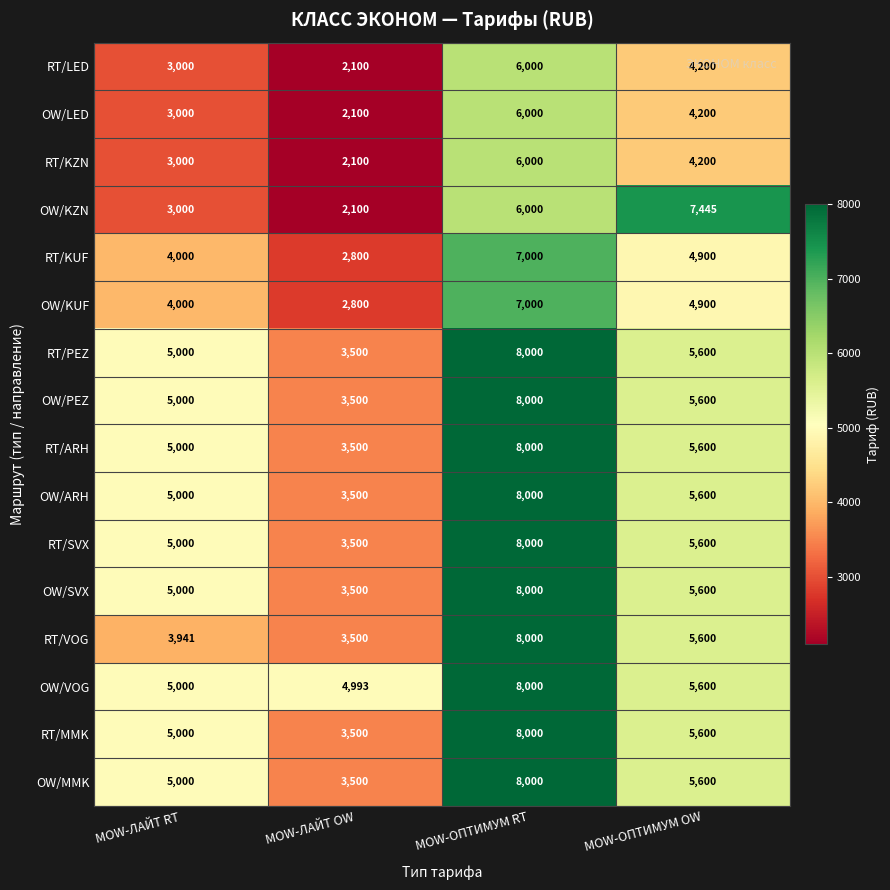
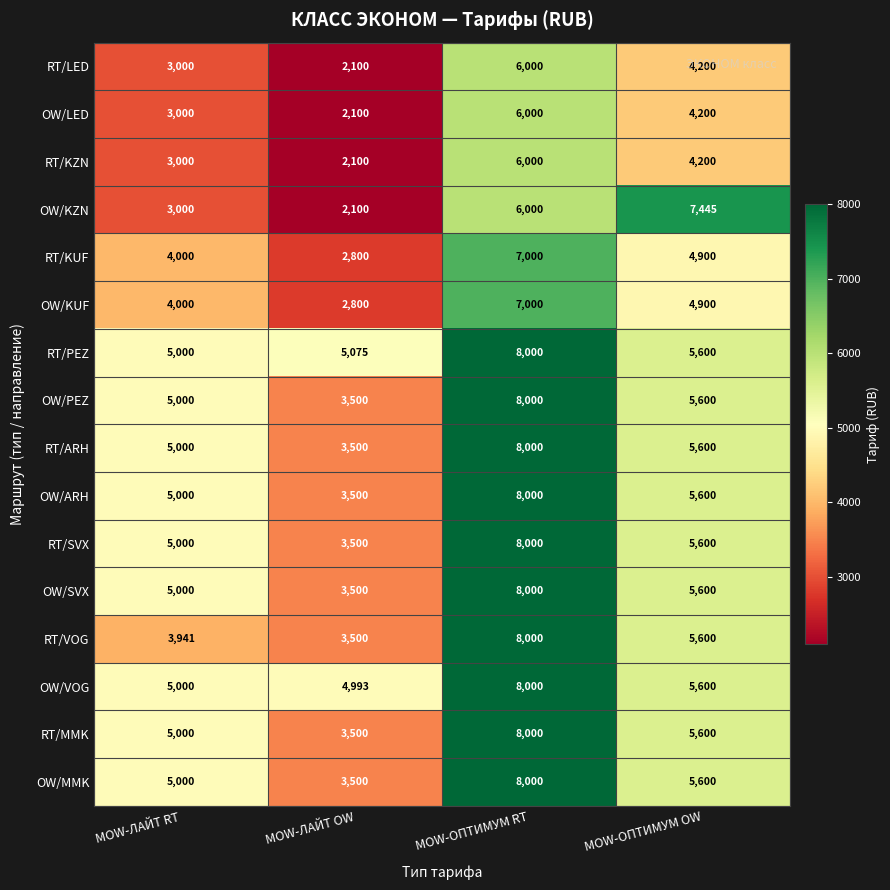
  {
    "RT/LED": {
      "MOW-ЛАЙТ RT": "3,000",
      "MOW-ЛАЙТ OW": "2,100",
      "MOW-ОПТИМУМ RT": "6,000"
    },
    "OW/LED": {
      "MOW-ЛАЙТ RT": "3,000",
      "MOW-ЛАЙТ OW": "2,100",
      "MOW-ОПТИМУМ RT": "6,000",
      "MOW-ОПТИМУМ OW": "4,200"
    },
    "RT/KZN": {
      "MOW-ЛАЙТ RT": "3,000",
      "MOW-ЛАЙТ OW": "2,100",
      "MOW-ОПТИМУМ RT": "6,000",
      "MOW-ОПТИМУМ OW": "4,200"
    },
    "OW/KZN": {
      "MOW-ЛАЙТ RT": "3,000",
      "MOW-ЛАЙТ OW": "2,100",
      "MOW-ОПТИМУМ RT": "6,000",
      "MOW-ОПТИМУМ OW": "7,445"
    },
    "RT/KUF": {
      "MOW-ЛАЙТ RT": "4,000",
      "MOW-ЛАЙТ OW": "2,800",
      "MOW-ОПТИМУМ RT": "7,000",
      "MOW-ОПТИМУМ OW": "4,900"
    },
    "OW/KUF": {
      "MOW-ЛАЙТ RT": "4,000",
      "MOW-ЛАЙТ OW": "2,800",
      "MOW-ОПТИМУМ RT": "7,000",
      "MOW-ОПТИМУМ OW": "4,900"
    },
    "RT/PEZ": {
      "MOW-ЛАЙТ RT": "5,000",
-     "MOW-ЛАЙТ OW": "3,500",
+     "MOW-ЛАЙТ OW": "5,075",
      "MOW-ОПТИМУМ RT": "8,000",
      "MOW-ОПТИМУМ OW": "5,600"
    },
    "OW/PEZ": {
      "MOW-ЛАЙТ RT": "5,000",
      "MOW-ЛАЙТ OW": "3,500",
      "MOW-ОПТИМУМ RT": "8,000",
      "MOW-ОПТИМУМ OW": "5,600"
    },
    "RT/ARH": {
      "MOW-ЛАЙТ RT": "5,000",
      "MOW-ЛАЙТ OW": "3,500",
      "MOW-ОПТИМУМ RT": "8,000",
      "MOW-ОПТИМУМ OW": "5,600"
    },
    "OW/ARH": {
      "MOW-ЛАЙТ RT": "5,000",
      "MOW-ЛАЙТ OW": "3,500",
      "MOW-ОПТИМУМ RT": "8,000",
      "MOW-ОПТИМУМ OW": "5,600"
    },
    "RT/SVX": {
      "MOW-ЛАЙТ RT": "5,000",
      "MOW-ЛАЙТ OW": "3,500",
      "MOW-ОПТИМУМ RT": "8,000",
      "MOW-ОПТИМУМ OW": "5,600"
    },
    "OW/SVX": {
      "MOW-ЛАЙТ RT": "5,000",
      "MOW-ЛАЙТ OW": "3,500",
      "MOW-ОПТИМУМ RT": "8,000",
      "MOW-ОПТИМУМ OW": "5,600"
    },
    "RT/VOG": {
      "MOW-ЛАЙТ RT": "3,941",
      "MOW-ЛАЙТ OW": "3,500",
      "MOW-ОПТИМУМ RT": "8,000",
      "MOW-ОПТИМУМ OW": "5,600"
    },
    "OW/VOG": {
      "MOW-ЛАЙТ RT": "5,000",
      "MOW-ЛАЙТ OW": "4,993",
      "MOW-ОПТИМУМ RT": "8,000",
      "MOW-ОПТИМУМ OW": "5,600"
    },
    "RT/MMK": {
      "MOW-ЛАЙТ RT": "5,000",
      "MOW-ЛАЙТ OW": "3,500",
      "MOW-ОПТИМУМ RT": "8,000",
      "MOW-ОПТИМУМ OW": "5,600"
    },
    "OW/MMK": {
      "MOW-ЛАЙТ RT": "5,000",
      "MOW-ЛАЙТ OW": "3,500",
      "MOW-ОПТИМУМ RT": "8,000",
      "MOW-ОПТИМУМ OW": "5,600"
    }
  }
